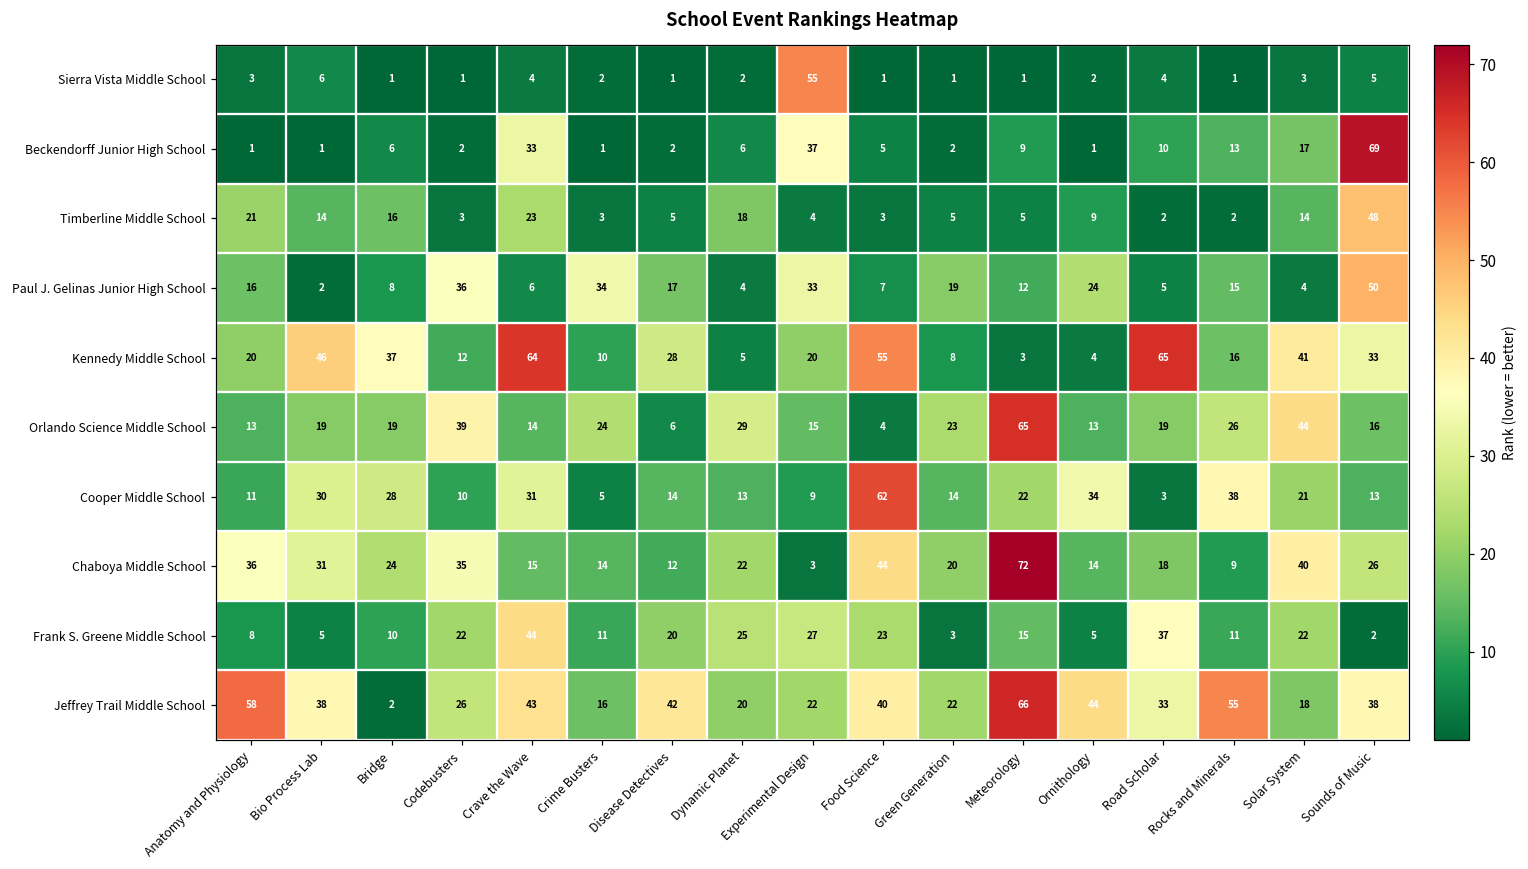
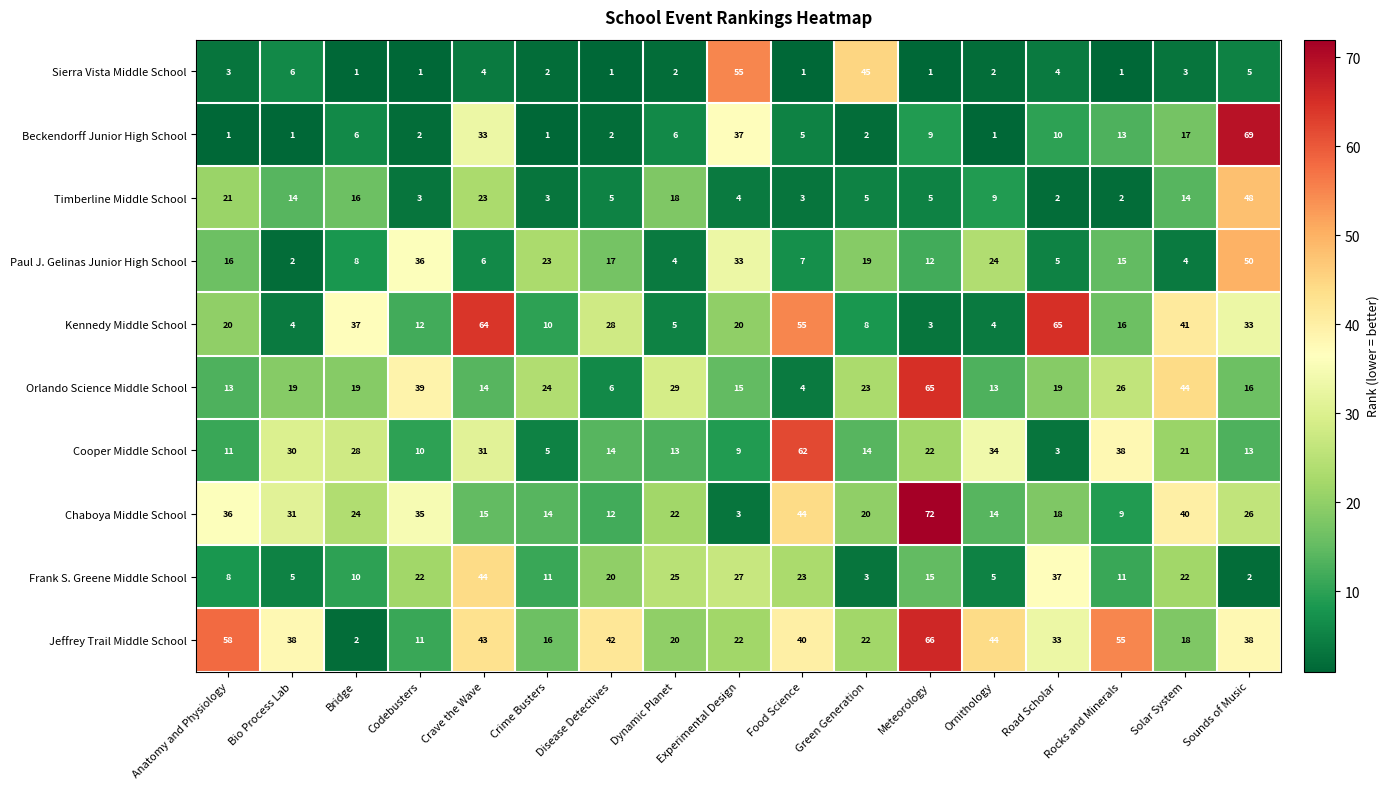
  {
    "Sierra Vista Middle School": {
      "Anatomy and Physiology": 3,
      "Bio Process Lab": 6,
      "Bridge": 1,
      "Codebusters": 1,
      "Crave the Wave": 4,
      "Crime Busters": 2,
      "Disease Detectives": 1,
      "Dynamic Planet": 2,
      "Experimental Design": 55,
      "Food Science": 1,
-     "Green Generation": 1,
+     "Green Generation": 45,
      "Meteorology": 1,
      "Ornithology": 2,
      "Road Scholar": 4,
      "Rocks and Minerals": 1,
      "Solar System": 3,
      "Sounds of Music": 5
    },
    "Beckendorff Junior High School": {
      "Anatomy and Physiology": 1,
      "Bio Process Lab": 1,
      "Bridge": 6,
      "Codebusters": 2,
      "Crave the Wave": 33,
      "Crime Busters": 1,
      "Disease Detectives": 2,
      "Dynamic Planet": 6,
      "Experimental Design": 37,
      "Food Science": 5,
      "Green Generation": 2,
      "Meteorology": 9,
      "Ornithology": 1,
      "Road Scholar": 10,
      "Rocks and Minerals": 13,
      "Solar System": 17,
      "Sounds of Music": 69
    },
    "Timberline Middle School": {
      "Anatomy and Physiology": 21,
      "Bio Process Lab": 14,
      "Bridge": 16,
      "Codebusters": 3,
      "Crave the Wave": 23,
      "Crime Busters": 3,
      "Disease Detectives": 5,
      "Dynamic Planet": 18,
      "Experimental Design": 4,
      "Food Science": 3,
      "Green Generation": 5,
      "Meteorology": 5,
      "Ornithology": 9,
      "Road Scholar": 2,
      "Rocks and Minerals": 2,
      "Solar System": 14,
      "Sounds of Music": 48
    },
    "Paul J. Gelinas Junior High School": {
      "Anatomy and Physiology": 16,
      "Bio Process Lab": 2,
      "Bridge": 8,
      "Codebusters": 36,
      "Crave the Wave": 6,
-     "Crime Busters": 34,
+     "Crime Busters": 23,
      "Disease Detectives": 17,
      "Dynamic Planet": 4,
      "Experimental Design": 33,
      "Food Science": 7,
      "Green Generation": 19,
      "Meteorology": 12,
      "Ornithology": 24,
      "Road Scholar": 5,
      "Rocks and Minerals": 15,
      "Solar System": 4,
      "Sounds of Music": 50
    },
    "Kennedy Middle School": {
      "Anatomy and Physiology": 20,
-     "Bio Process Lab": 46,
+     "Bio Process Lab": 4,
      "Bridge": 37,
      "Codebusters": 12,
      "Crave the Wave": 64,
      "Crime Busters": 10,
      "Disease Detectives": 28,
      "Dynamic Planet": 5,
      "Experimental Design": 20,
      "Food Science": 55,
      "Green Generation": 8,
      "Meteorology": 3,
      "Ornithology": 4,
      "Road Scholar": 65,
      "Rocks and Minerals": 16,
      "Solar System": 41,
      "Sounds of Music": 33
    },
    "Orlando Science Middle School": {
      "Anatomy and Physiology": 13,
      "Bio Process Lab": 19,
      "Bridge": 19,
      "Codebusters": 39,
      "Crave the Wave": 14,
      "Crime Busters": 24,
      "Disease Detectives": 6,
      "Dynamic Planet": 29,
      "Experimental Design": 15,
      "Food Science": 4,
      "Green Generation": 23,
      "Meteorology": 65,
      "Ornithology": 13,
      "Road Scholar": 19,
      "Rocks and Minerals": 26,
      "Solar System": 44,
      "Sounds of Music": 16
    },
    "Cooper Middle School": {
      "Anatomy and Physiology": 11,
      "Bio Process Lab": 30,
      "Bridge": 28,
      "Codebusters": 10,
      "Crave the Wave": 31,
      "Crime Busters": 5,
      "Disease Detectives": 14,
      "Dynamic Planet": 13,
      "Experimental Design": 9,
      "Food Science": 62,
      "Green Generation": 14,
      "Meteorology": 22,
      "Ornithology": 34,
      "Road Scholar": 3,
      "Rocks and Minerals": 38,
      "Solar System": 21,
      "Sounds of Music": 13
    },
    "Chaboya Middle School": {
      "Anatomy and Physiology": 36,
      "Bio Process Lab": 31,
      "Bridge": 24,
      "Codebusters": 35,
      "Crave the Wave": 15,
      "Crime Busters": 14,
      "Disease Detectives": 12,
      "Dynamic Planet": 22,
      "Experimental Design": 3,
      "Food Science": 44,
      "Green Generation": 20,
      "Meteorology": 72,
      "Ornithology": 14,
      "Road Scholar": 18,
      "Rocks and Minerals": 9,
      "Solar System": 40,
      "Sounds of Music": 26
    },
    "Frank S. Greene Middle School": {
      "Anatomy and Physiology": 8,
      "Bio Process Lab": 5,
      "Bridge": 10,
      "Codebusters": 22,
      "Crave the Wave": 44,
      "Crime Busters": 11,
      "Disease Detectives": 20,
      "Dynamic Planet": 25,
      "Experimental Design": 27,
      "Food Science": 23,
      "Green Generation": 3,
      "Meteorology": 15,
      "Ornithology": 5,
      "Road Scholar": 37,
      "Rocks and Minerals": 11,
      "Solar System": 22,
      "Sounds of Music": 2
    },
    "Jeffrey Trail Middle School": {
      "Anatomy and Physiology": 58,
      "Bio Process Lab": 38,
      "Bridge": 2,
-     "Codebusters": 26,
+     "Codebusters": 11,
      "Crave the Wave": 43,
      "Crime Busters": 16,
      "Disease Detectives": 42,
      "Dynamic Planet": 20,
      "Experimental Design": 22,
      "Food Science": 40,
      "Green Generation": 22,
      "Meteorology": 66,
      "Ornithology": 44,
      "Road Scholar": 33,
      "Rocks and Minerals": 55,
      "Solar System": 18,
      "Sounds of Music": 38
    }
  }
